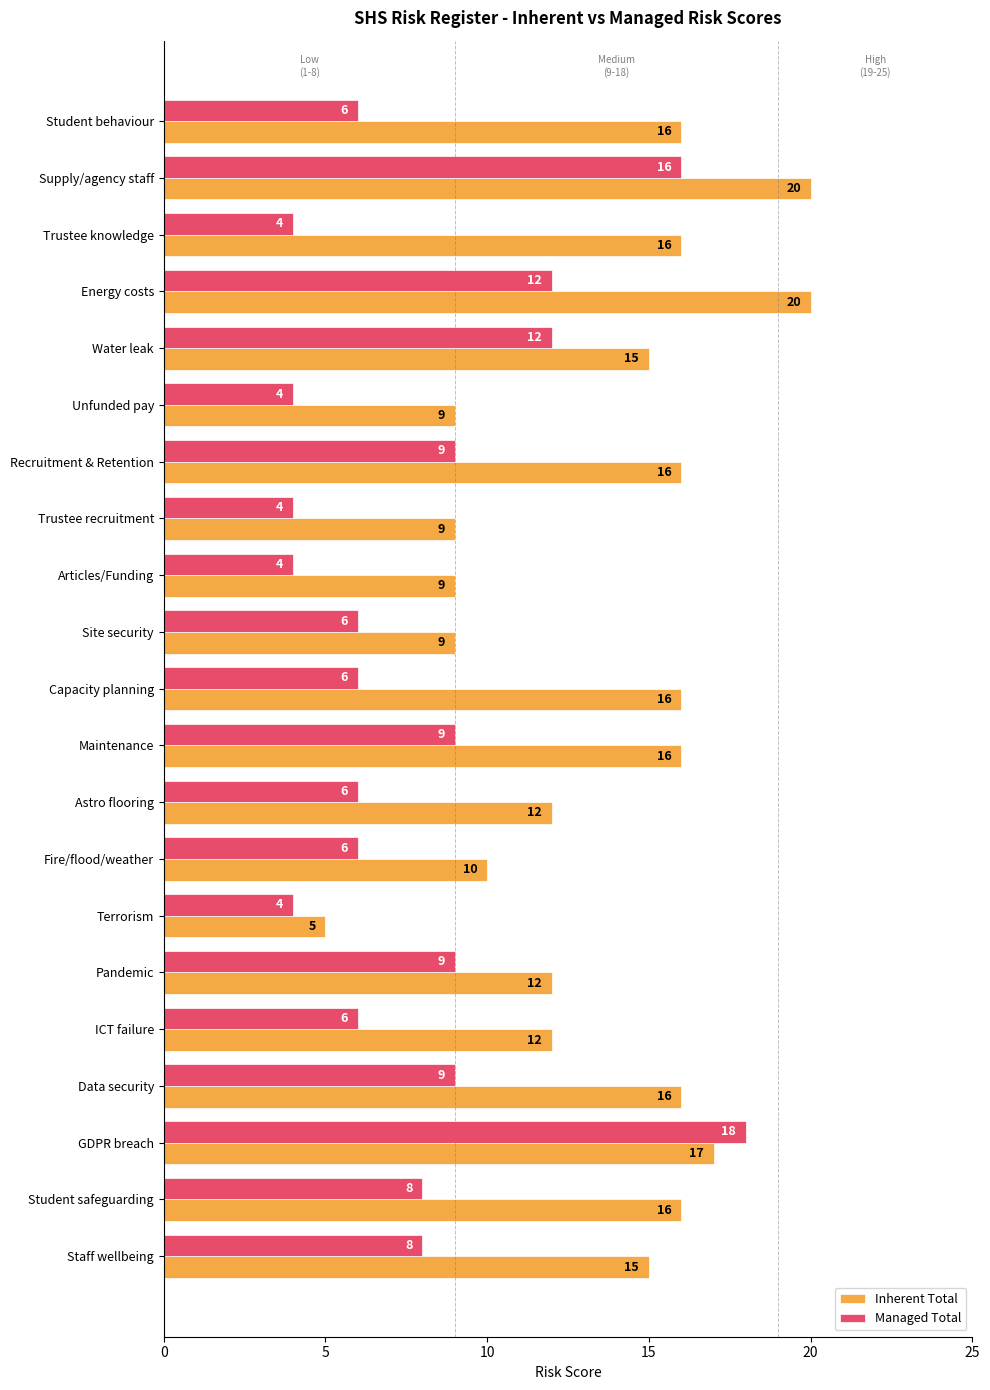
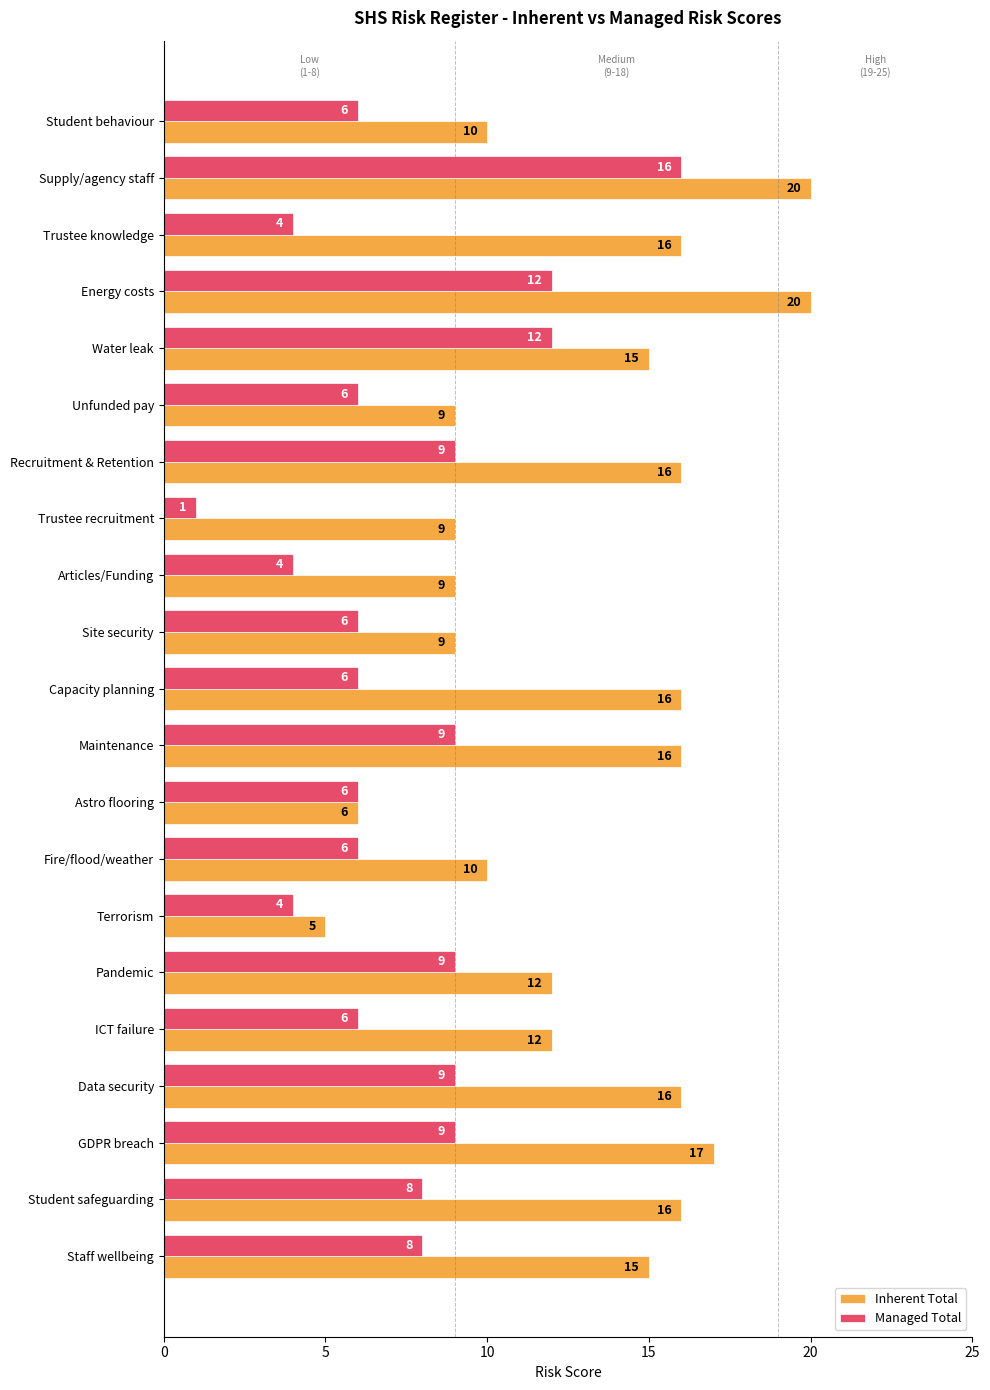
  {
    "Inherent Total": {
-     "Student behaviour": 16,
+     "Student behaviour": 10,
      "Supply/agency staff": 20,
      "Trustee knowledge": 16,
      "Energy costs": 20,
      "Water leak": 15,
      "Unfunded pay": 9,
      "Recruitment & Retention": 16,
      "Trustee recruitment": 9,
      "Articles/Funding": 9,
      "Site security": 9,
      "Capacity planning": 16,
      "Maintenance": 16,
-     "Astro flooring": 12,
+     "Astro flooring": 6,
      "Fire/flood/weather": 10,
      "Terrorism": 5,
      "Pandemic": 12,
      "ICT failure": 12,
      "Data security": 16,
      "GDPR breach": 17,
      "Student safeguarding": 16,
      "Staff wellbeing": 15
    },
    "Managed Total": {
      "Student behaviour": 6,
      "Supply/agency staff": 16,
      "Trustee knowledge": 4,
      "Energy costs": 12,
      "Water leak": 12,
-     "Unfunded pay": 4,
+     "Unfunded pay": 6,
      "Recruitment & Retention": 9,
-     "Trustee recruitment": 4,
+     "Trustee recruitment": 1,
      "Articles/Funding": 4,
      "Site security": 6,
      "Capacity planning": 6,
      "Maintenance": 9,
      "Astro flooring": 6,
      "Fire/flood/weather": 6,
      "Terrorism": 4,
      "Pandemic": 9,
      "ICT failure": 6,
      "Data security": 9,
-     "GDPR breach": 18,
+     "GDPR breach": 9,
      "Student safeguarding": 8,
      "Staff wellbeing": 8
    }
  }
